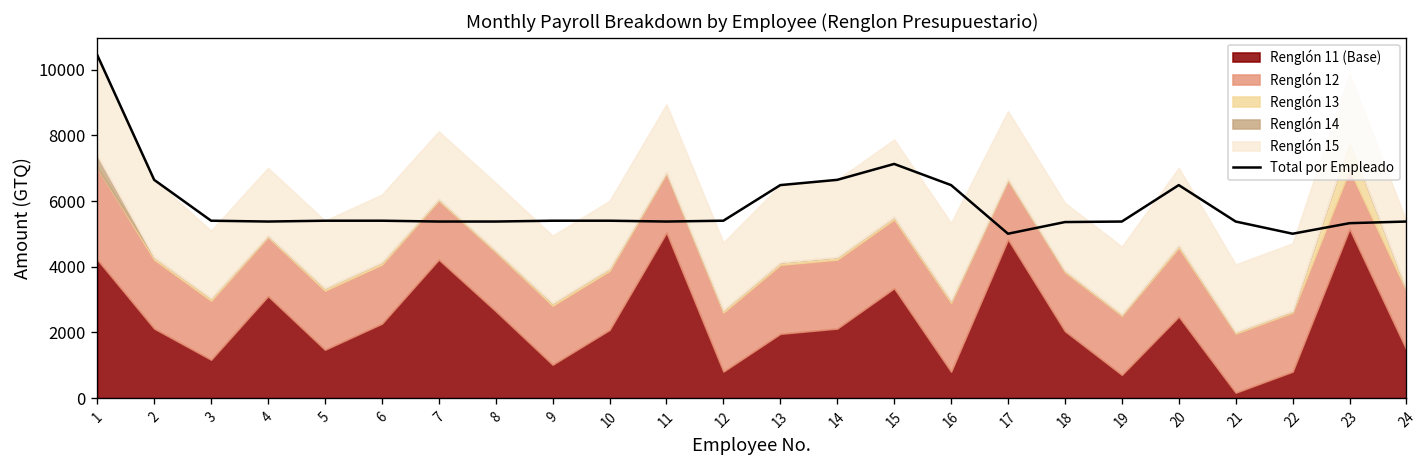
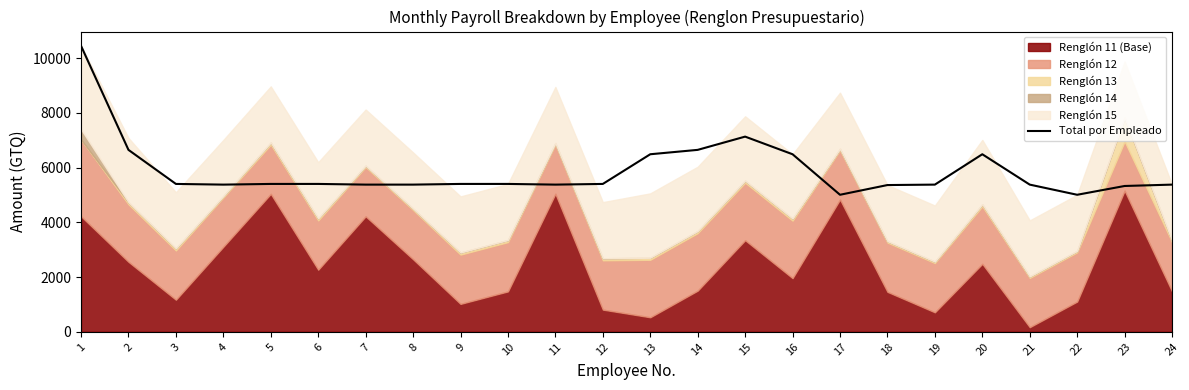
  {
    "Renglón 11 (Base)": {
      "1": 4200,
-     "2": 2100,
+     "2": 2600,
      "3": 1200,
      "4": 3100,
-     "5": 1500,
+     "5": 5000,
      "6": 2300,
      "7": 4200,
      "8": 2700,
      "9": 1000,
-     "10": 2100,
+     "10": 1500,
      "11": 5000,
      "12": 800,
-     "13": 2000,
-     "14": 2100,
+     "13": 500,
+     "14": 1500,
      "15": 3300,
-     "16": 800,
+     "16": 2000,
      "17": 4800,
-     "18": 2000,
+     "18": 1500,
      "19": 700,
      "20": 2500,
      "21": 200,
-     "22": 800,
+     "22": 1100,
      "23": 5200,
      "24": 1500
    },
    "Total por Empleado": {
      "3": 5400,
      "4": 5400,
      "6": 5400,
      "7": 5400,
      "8": 5400,
      "9": 5400,
      "11": 5400,
      "12": 5400,
      "15": 7100,
      "17": 5000,
      "19": 5400,
      "20": 6500,
      "21": 5400,
      "23": 5300
    },
    "Renglón 15": {
      "3": 2100,
      "4": 2100,
      "6": 2100,
      "7": 2100,
      "8": 2100,
      "9": 2100,
      "11": 2100,
      "12": 2100,
      "15": 2400,
      "17": 2100,
      "19": 2100,
      "20": 2400,
      "21": 2100
    }
  }
